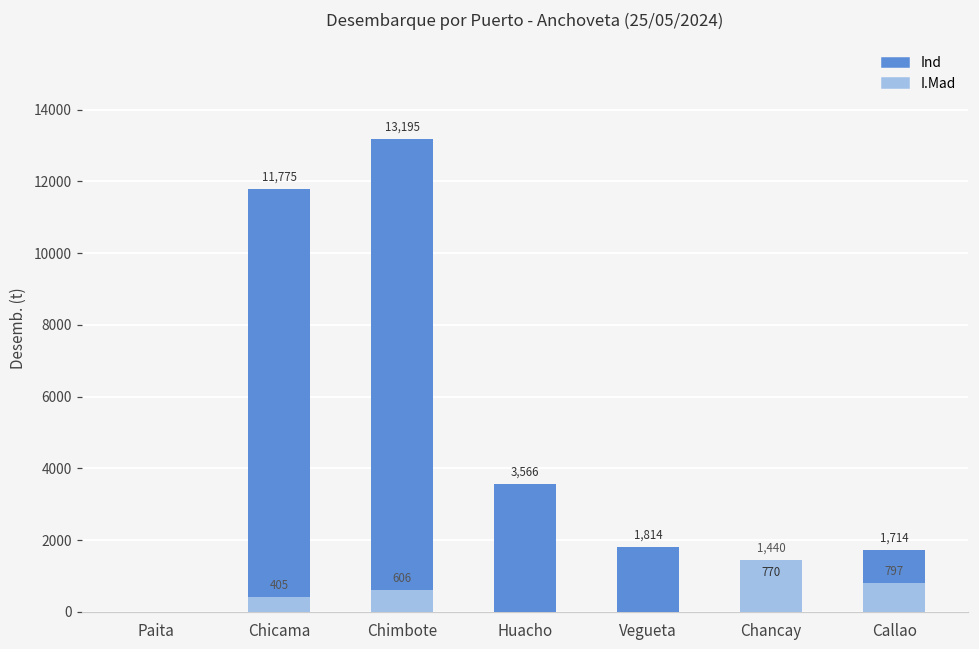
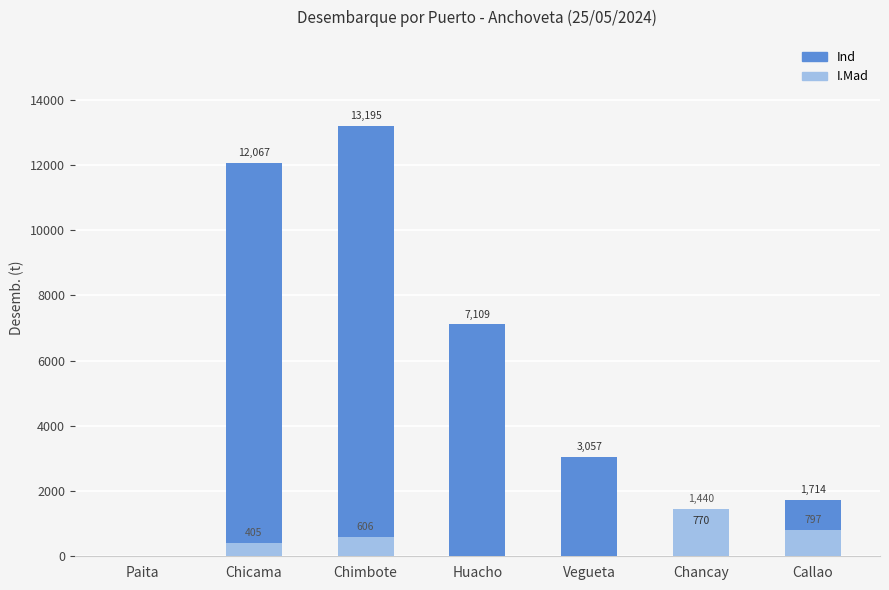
  {
    "Ind": {
-     "Chicama": "11,775",
+     "Chicama": "12,067",
      "Chimbote": "13,195",
-     "Huacho": "3,566",
-     "Vegueta": "1,814",
+     "Huacho": "7,109",
+     "Vegueta": "3,057",
      "Callao": "1,714"
    },
    "I.Mad": {
      "Chancay": "1,440"
    }
  }
